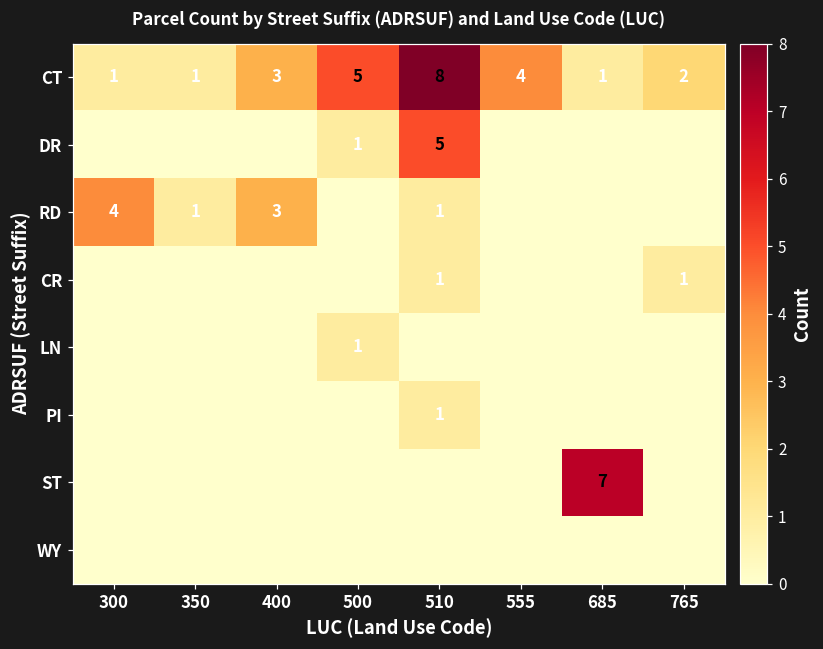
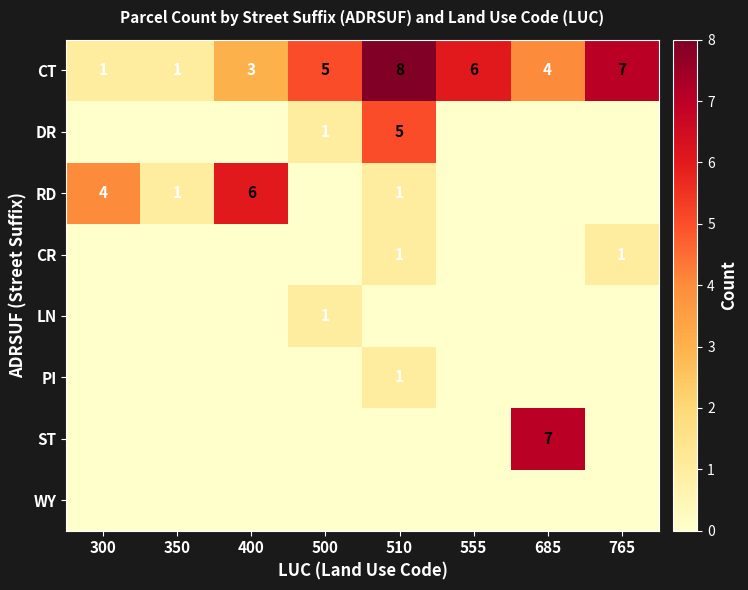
  {
    "CT": {
      "300": 1,
      "350": 1,
      "400": 3,
      "500": 5,
      "510": 8,
-     "555": 4,
-     "685": 1,
-     "765": 2
+     "555": 6,
+     "685": 4,
+     "765": 7
    },
    "DR": {
      "500": 1,
      "510": 5
    },
    "RD": {
      "300": 4,
      "350": 1,
-     "400": 3,
+     "400": 6,
      "510": 1
    },
    "CR": {
      "510": 1,
      "765": 1
    },
    "LN": {
      "500": 1
    },
    "PI": {
      "510": 1
    },
    "ST": {
      "685": 7
    }
  }
